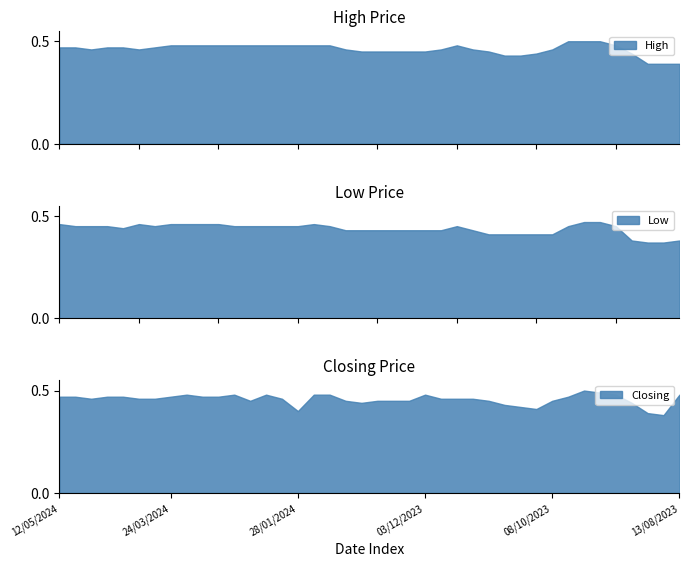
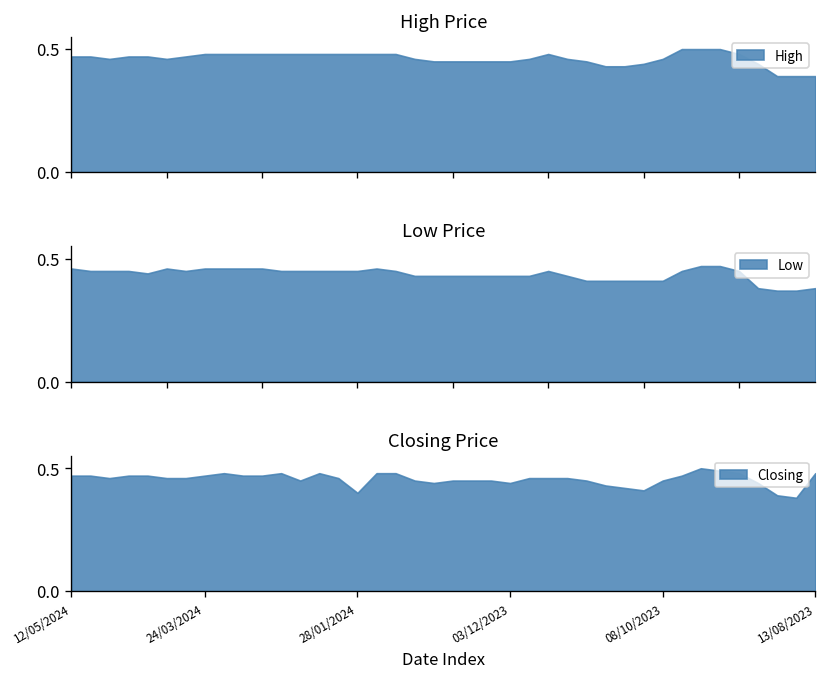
  {
    "Closing Price": {
      "12/05/2024": 0.47,
      "24/03/2024": 0.47,
      "28/01/2024": 0.40,
-     "03/12/2023": 0.48,
+     "03/12/2023": 0.44,
      "08/10/2023": 0.45,
      "13/08/2023": 0.48
    }
  }
